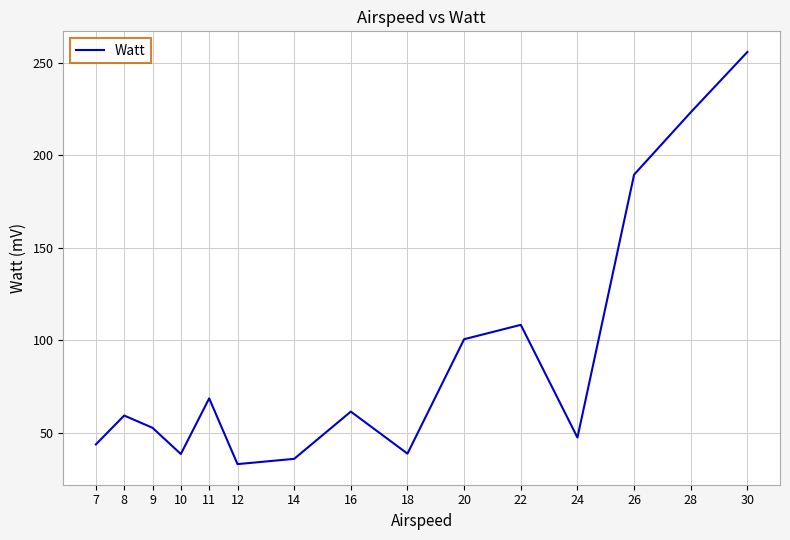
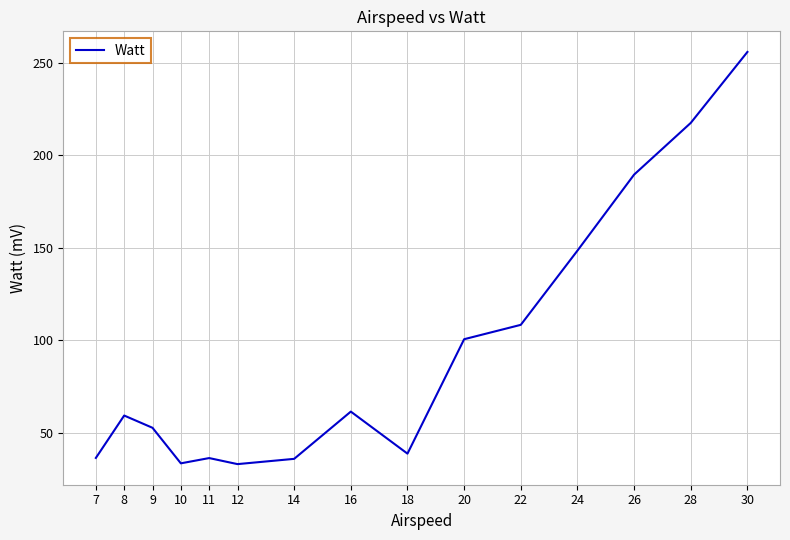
  {
-   "7": 44,
+   "7": 36,
    "8": 59,
    "9": 53,
-   "10": 38,
-   "11": 68,
+   "10": 33,
+   "11": 36,
    "12": 33,
    "14": 36,
    "16": 61,
    "18": 39,
    "20": 100,
    "22": 108,
-   "24": 47,
+   "24": 148,
    "26": 189,
-   "28": 223,
+   "28": 217,
    "30": 256
  }
